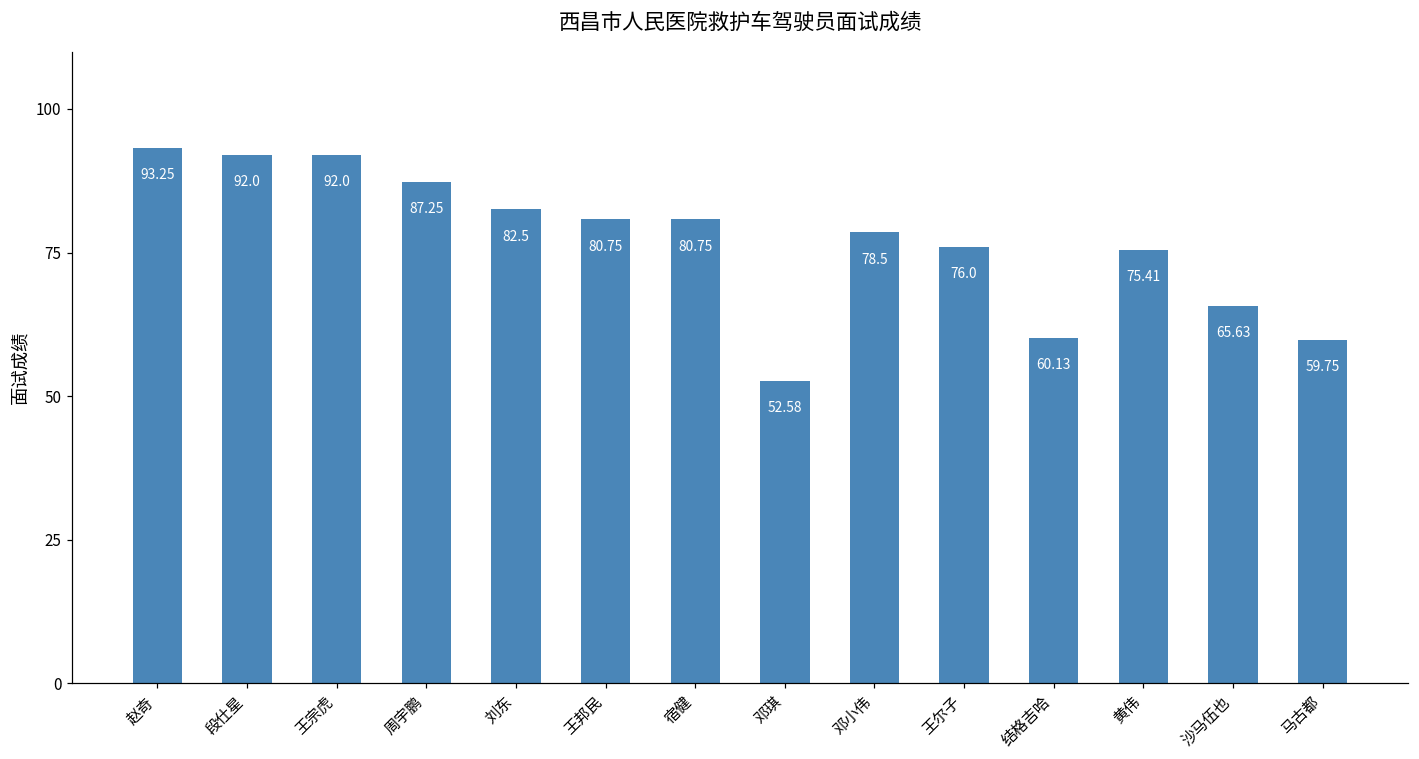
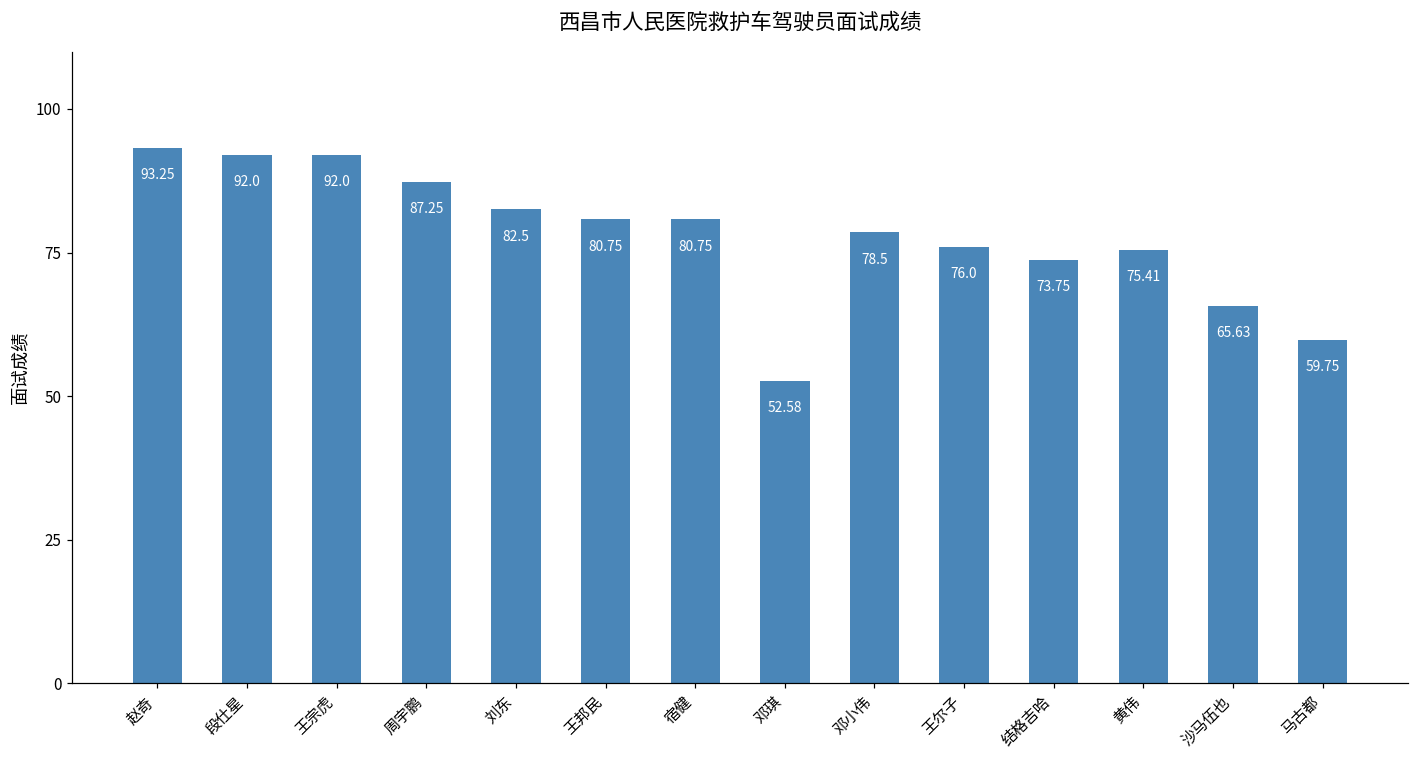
  {
    "赵奇": 93.25,
    "段仕星": 92.0,
    "王宗虎": 92.0,
    "周宇鹏": 87.25,
    "刘东": 82.5,
    "王邦民": 80.75,
    "宿健": 80.75,
    "邓琪": 52.58,
    "邓小伟": 78.5,
    "王尔子": 76.0,
-   "结格吉哈": 60.13,
+   "结格吉哈": 73.75,
    "黄伟": 75.41,
    "沙马伍也": 65.63,
    "马古都": 59.75
  }
